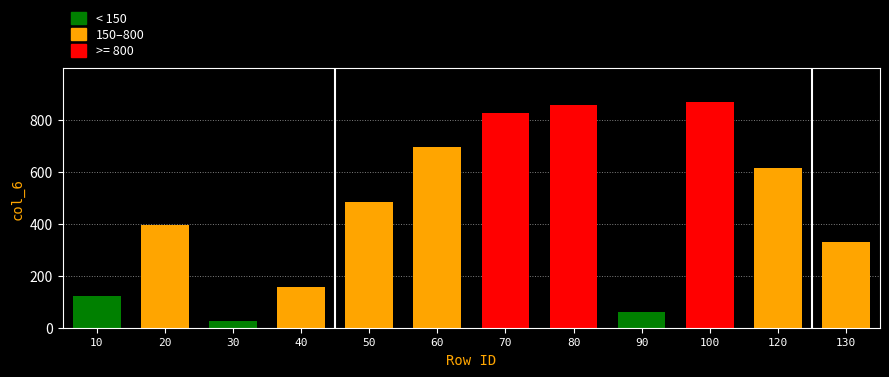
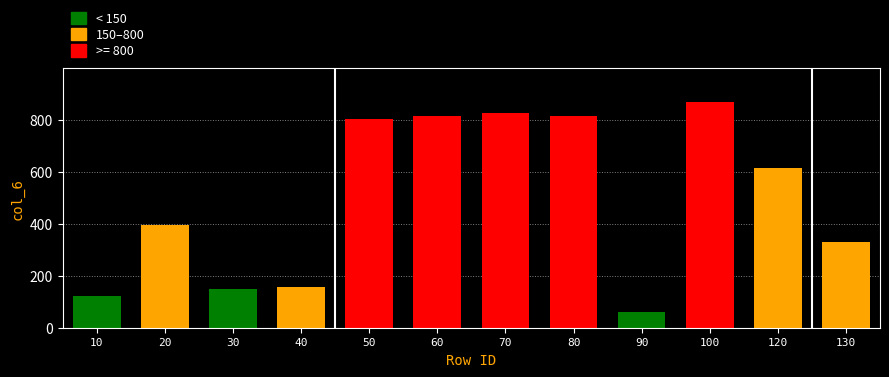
  {
    "10": 120,
    "20": 400,
-   "30": 30,
+   "30": 150,
    "40": 160,
-   "50": 480,
-   "60": 700,
+   "50": 800,
+   "60": 810,
    "70": 830,
-   "80": 860,
+   "80": 810,
    "90": 60,
    "100": 870,
    "120": 610,
    "130": 330
  }
